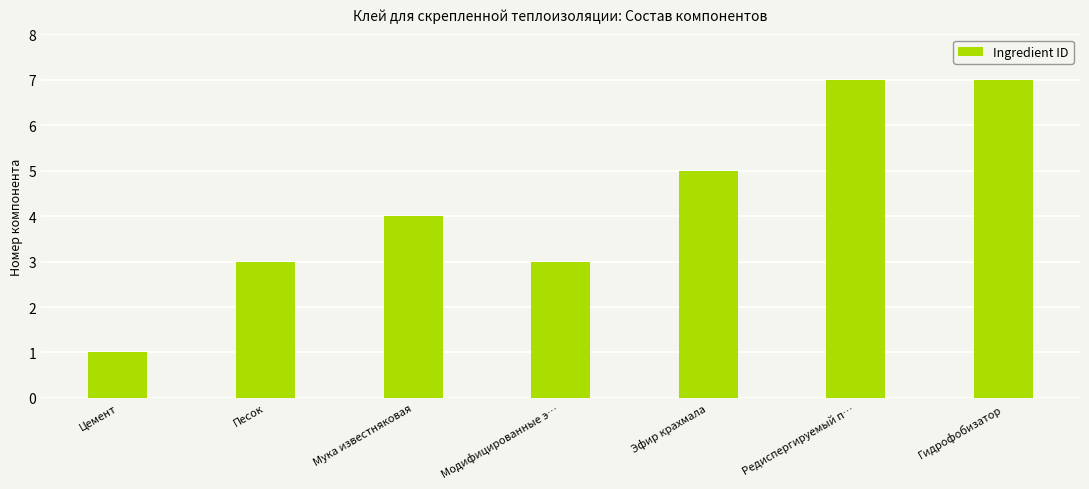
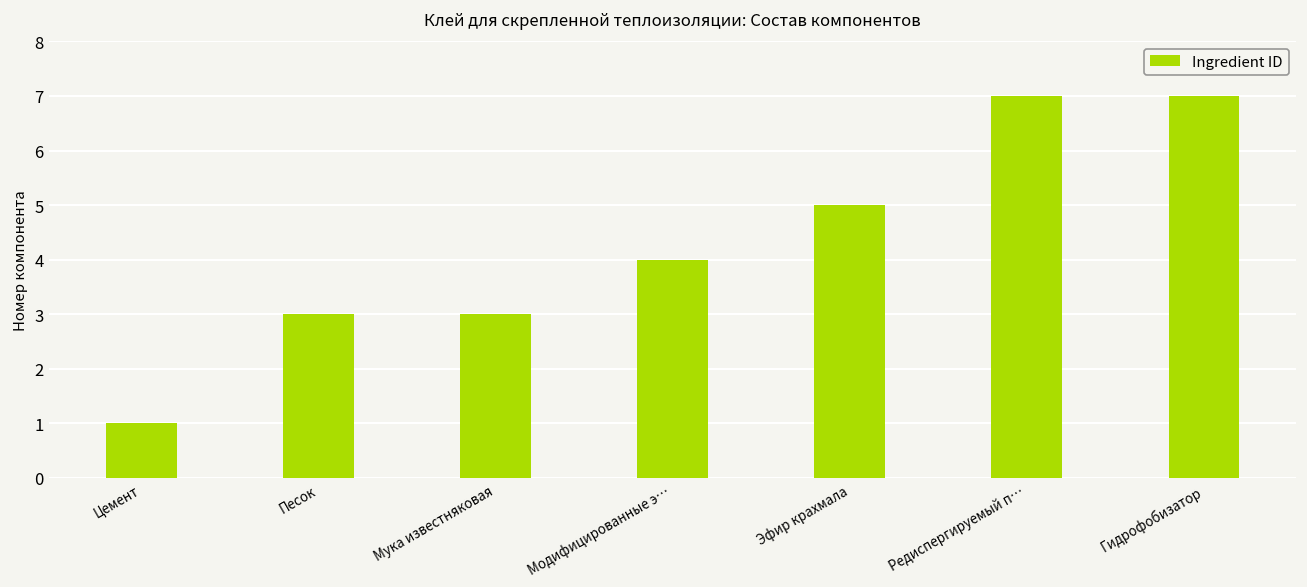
  {
    "Цемент": 1,
    "Песок": 3,
-   "Мука известняковая": 4,
-   "Модифицированные э…": 3,
+   "Мука известняковая": 3,
+   "Модифицированные э…": 4,
    "Эфир крахмала": 5,
    "Редиспергируемый п…": 7,
    "Гидрофобизатор": 7
  }
